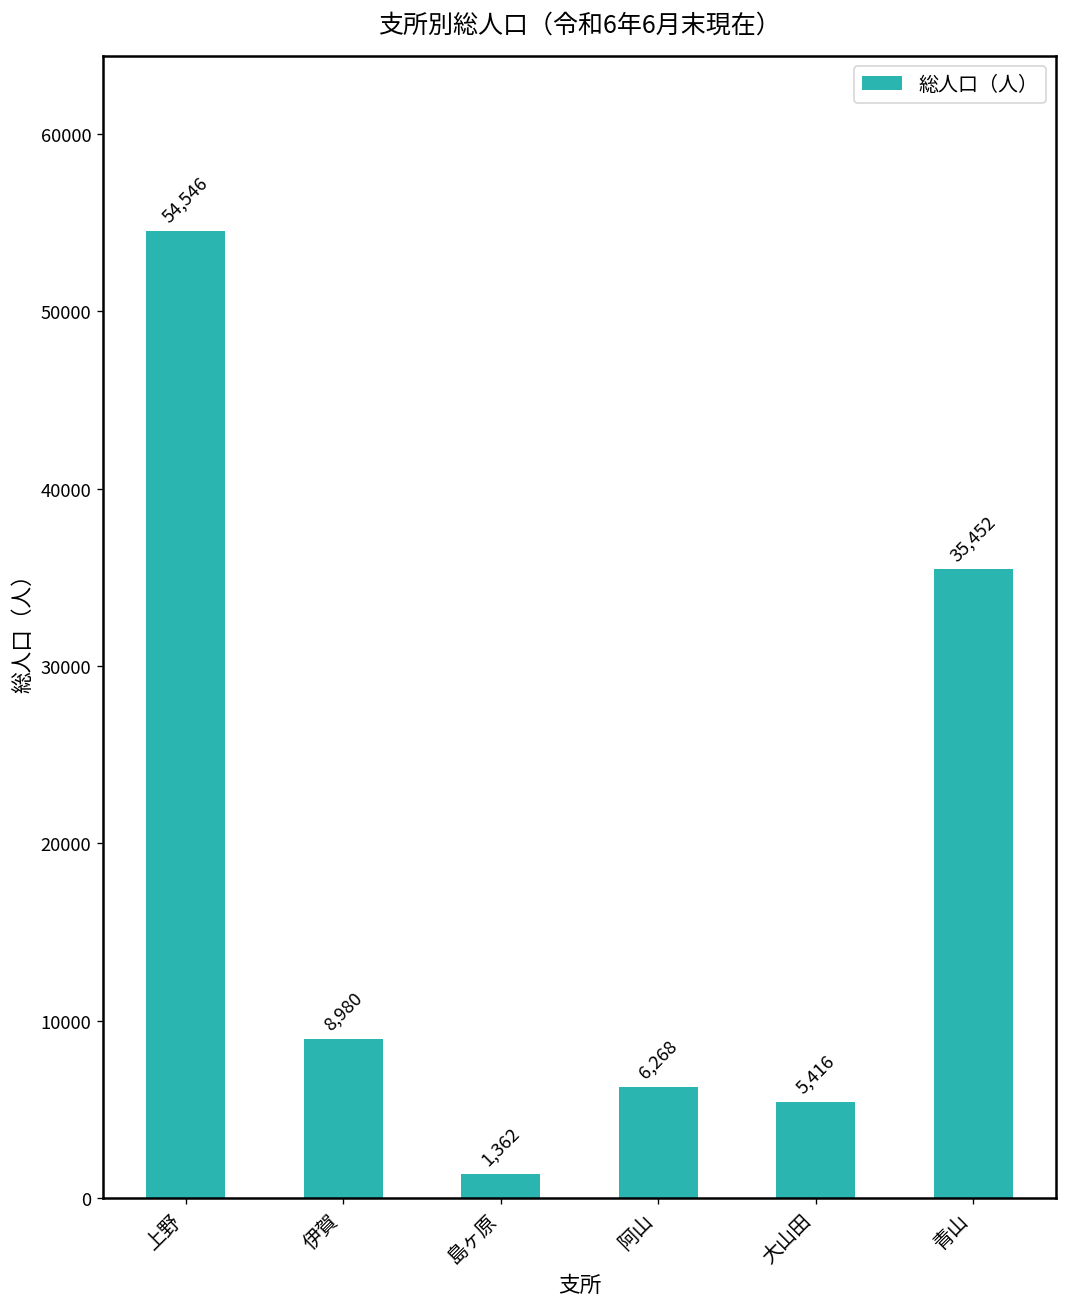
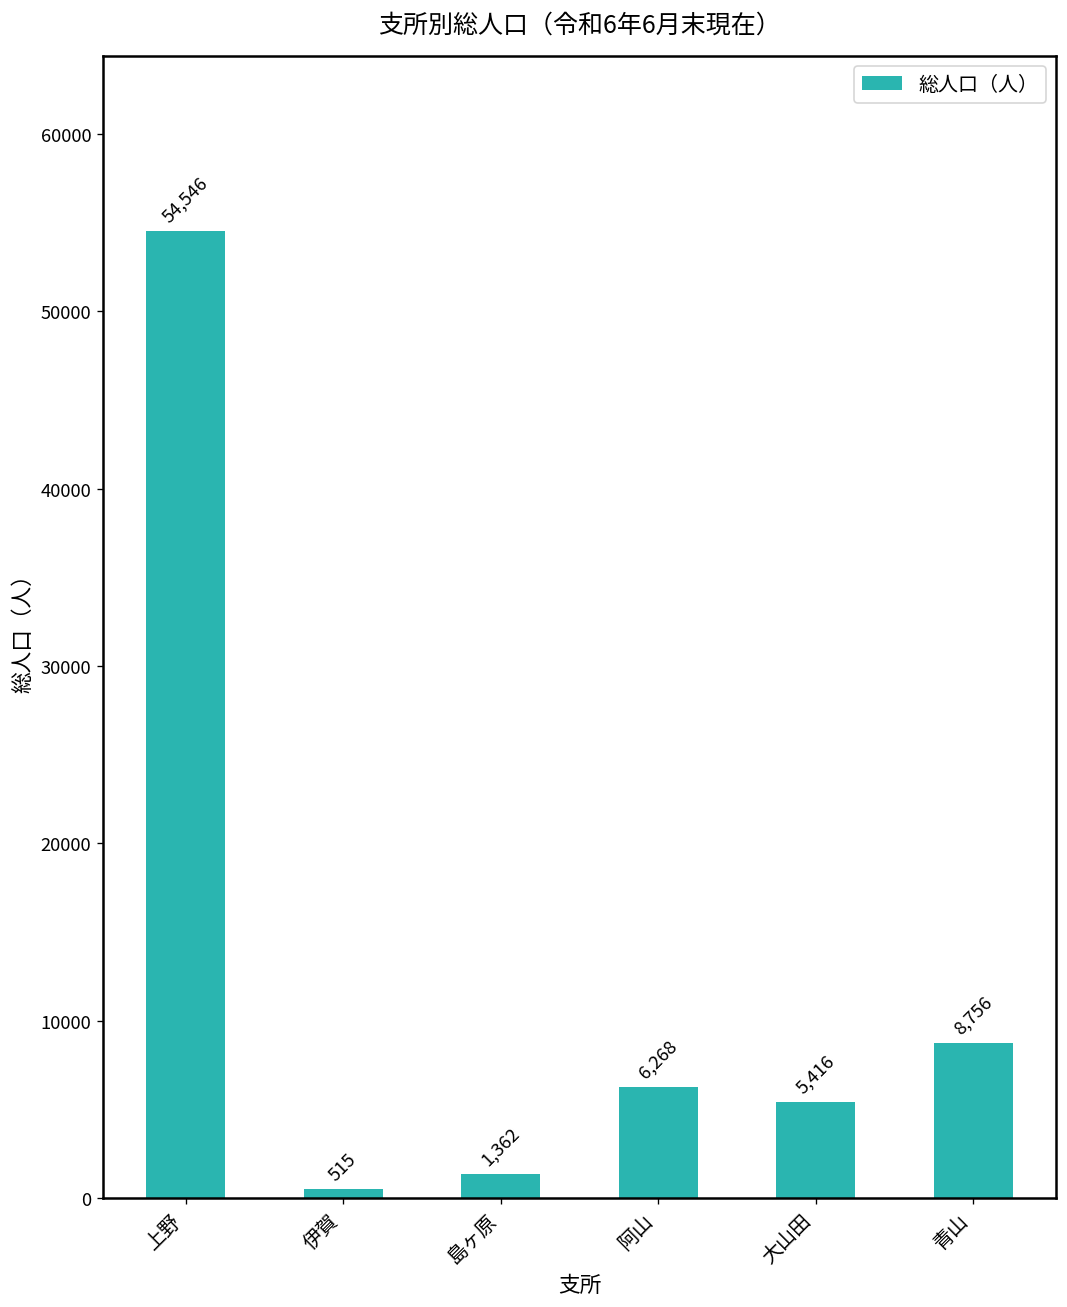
  {
    "上野": "54,546",
-   "伊賀": "8,980",
+   "伊賀": "515",
    "島ヶ原": "1,362",
    "阿山": "6,268",
    "大山田": "5,416",
-   "青山": "35,452"
+   "青山": "8,756"
  }
